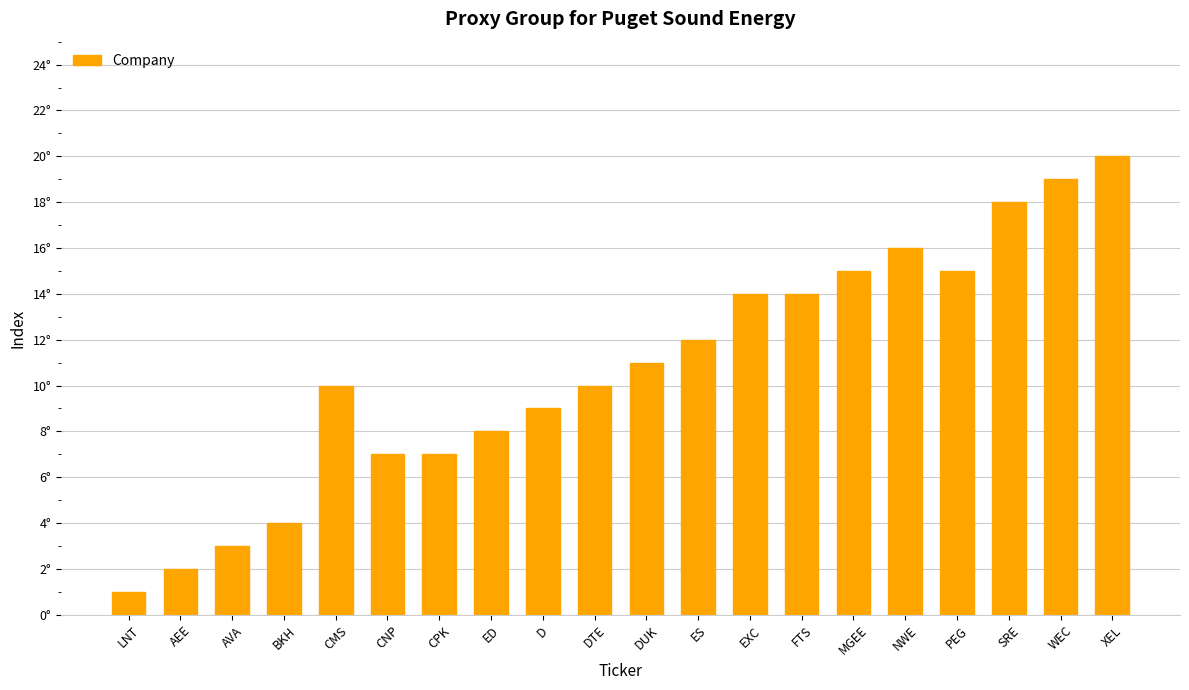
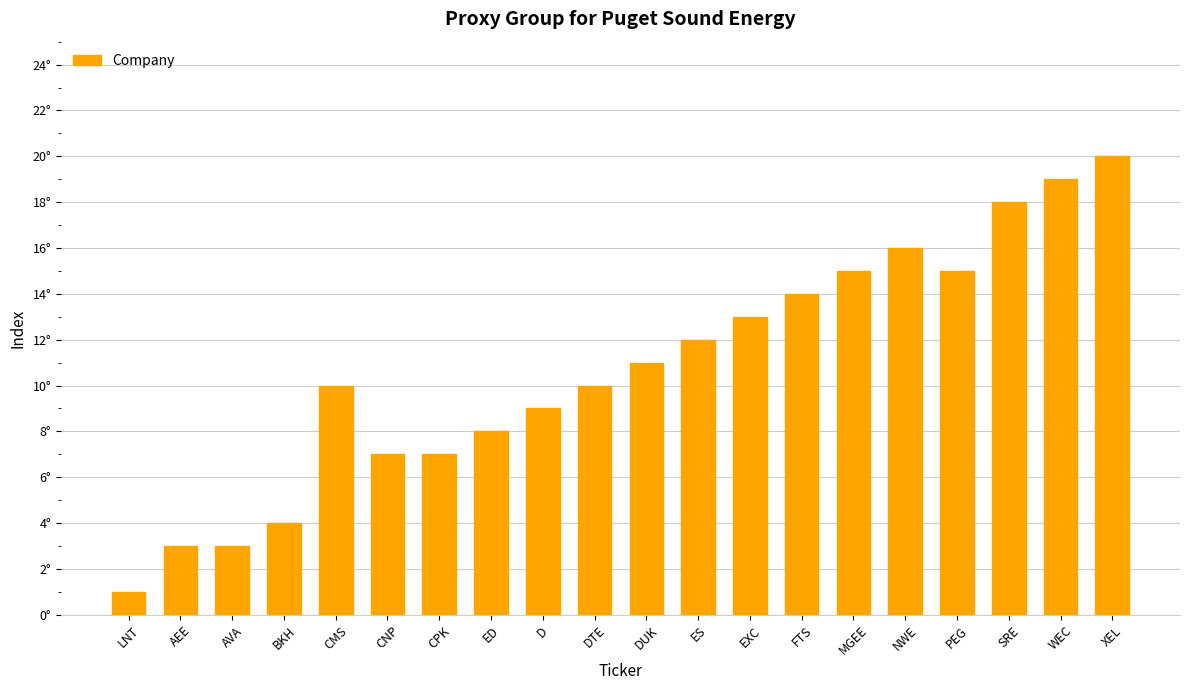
  {
    "LNT": "1°",
-   "AEE": "2°",
+   "AEE": "3°",
    "AVA": "3°",
    "BKH": "4°",
    "CMS": "10°",
    "CNP": "7°",
    "CPK": "7°",
    "ED": "8°",
    "D": "9°",
    "DTE": "10°",
    "DUK": "11°",
    "ES": "12°",
-   "EXC": "14°",
+   "EXC": "13°",
    "FTS": "14°",
    "MGEE": "15°",
    "NWE": "16°",
    "PEG": "15°",
    "SRE": "18°",
    "WEC": "19°",
    "XEL": "20°"
  }
